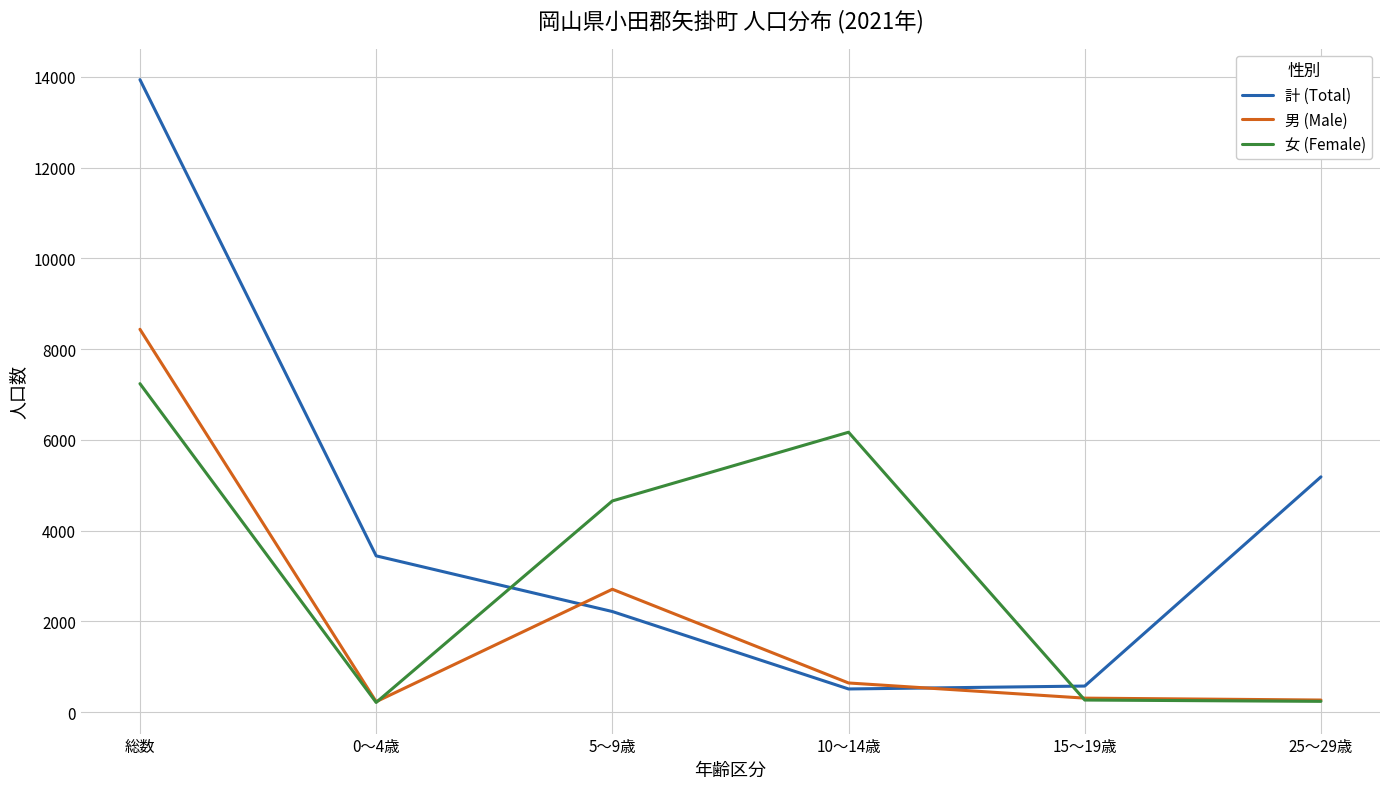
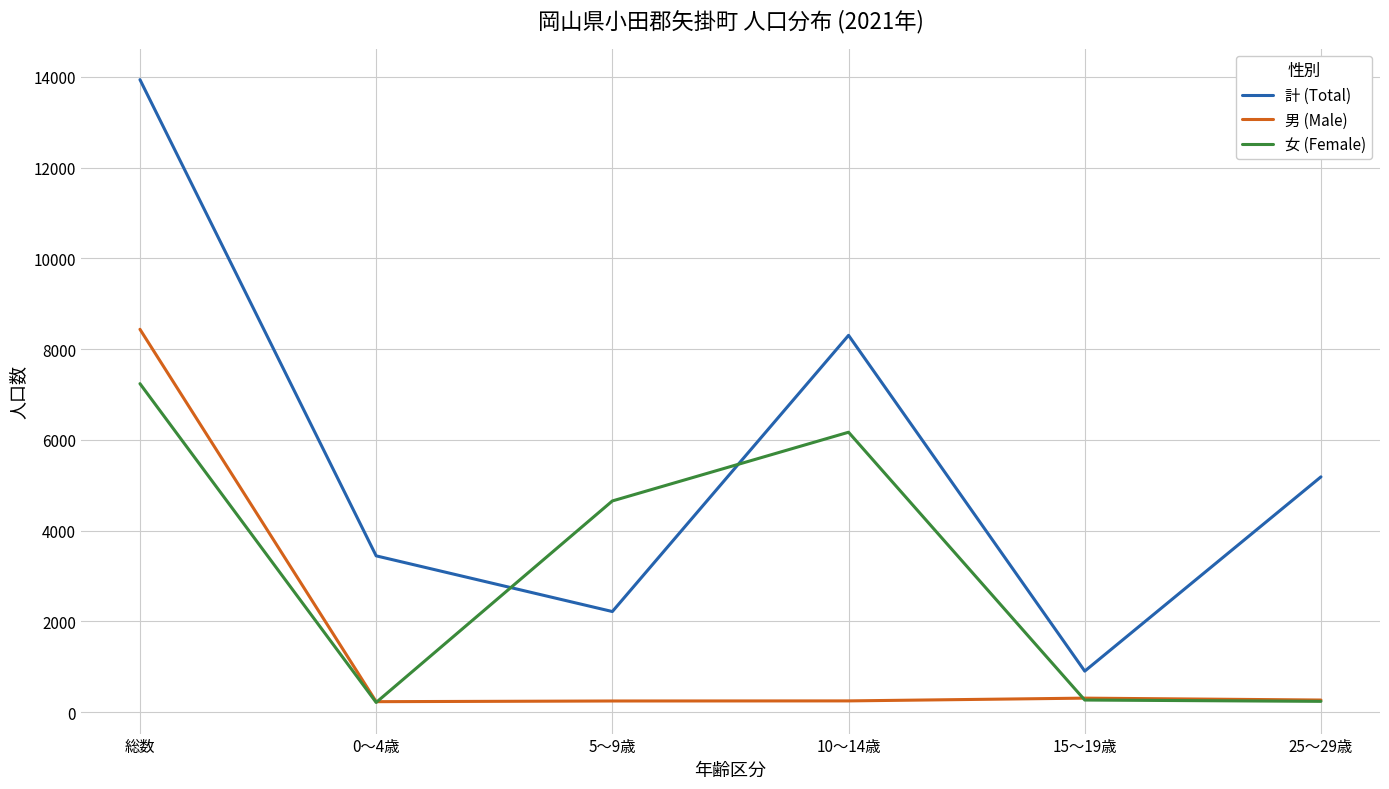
  {
    "計 (Total)": {
      "総数": 13900,
      "0～4歳": 3400,
      "5～9歳": 2200,
-     "10～14歳": 500,
-     "15～19歳": 600,
+     "10～14歳": 8300,
+     "15～19歳": 900,
      "25～29歳": 5200
    },
    "男 (Male)": {
      "総数": 8400,
-     "5～9歳": 2700,
-     "10～14歳": 600
+     "5～9歳": 200,
+     "10～14歳": 200
    },
    "女 (Female)": {
      "総数": 7200,
      "5～9歳": 4700,
      "10～14歳": 6200
    }
  }
